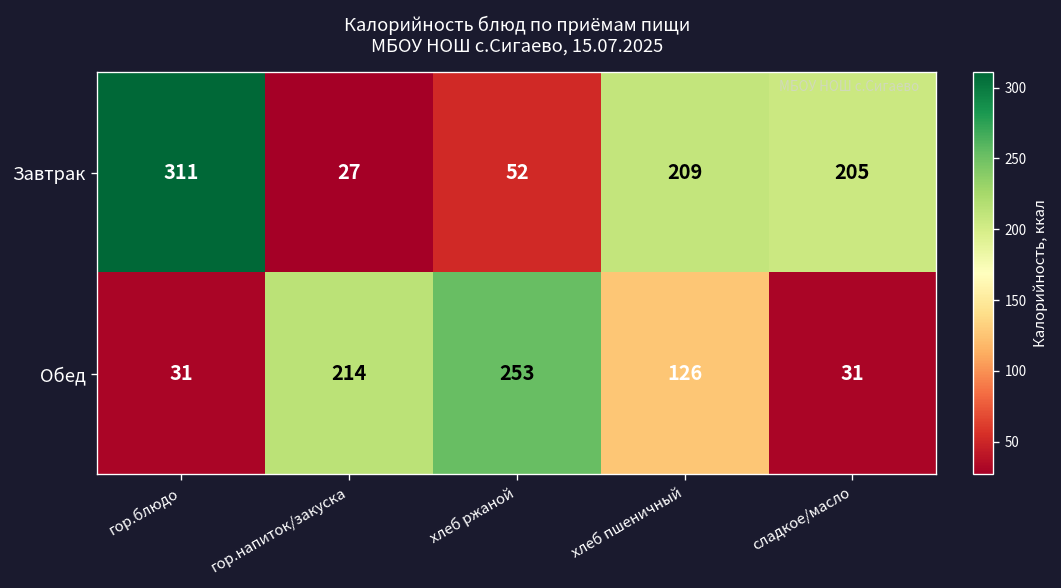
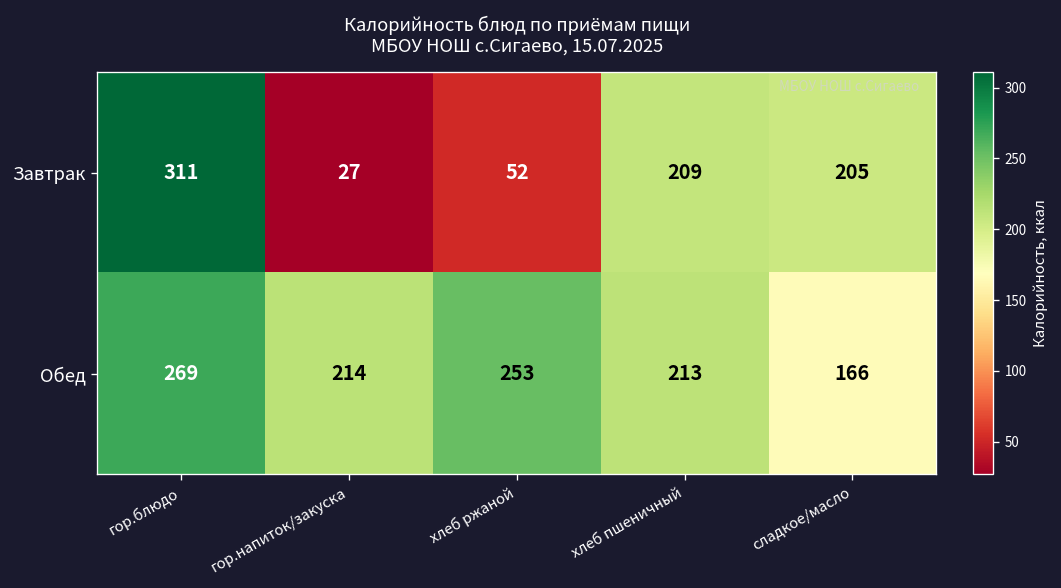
  {
    "Завтрак": {
      "гор.блюдо": 311,
      "гор.напиток/закуска": 27,
      "хлеб ржаной": 52,
      "хлеб пшеничный": 209
    },
    "Обед": {
-     "гор.блюдо": 31,
+     "гор.блюдо": 269,
      "гор.напиток/закуска": 214,
      "хлеб ржаной": 253,
-     "хлеб пшеничный": 126,
-     "сладкое/масло": 31
+     "хлеб пшеничный": 213,
+     "сладкое/масло": 166
    }
  }
